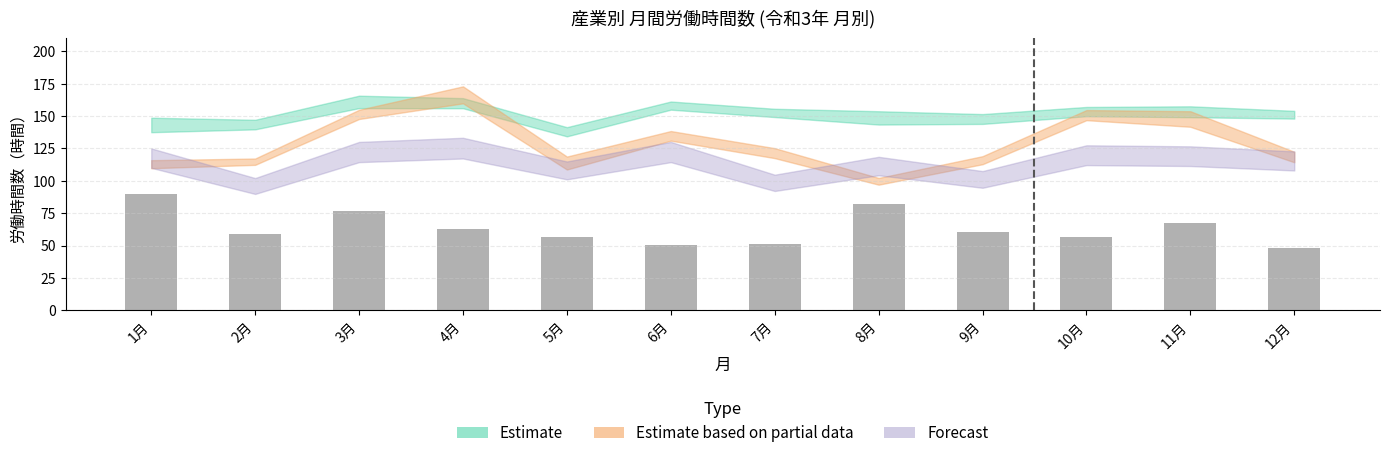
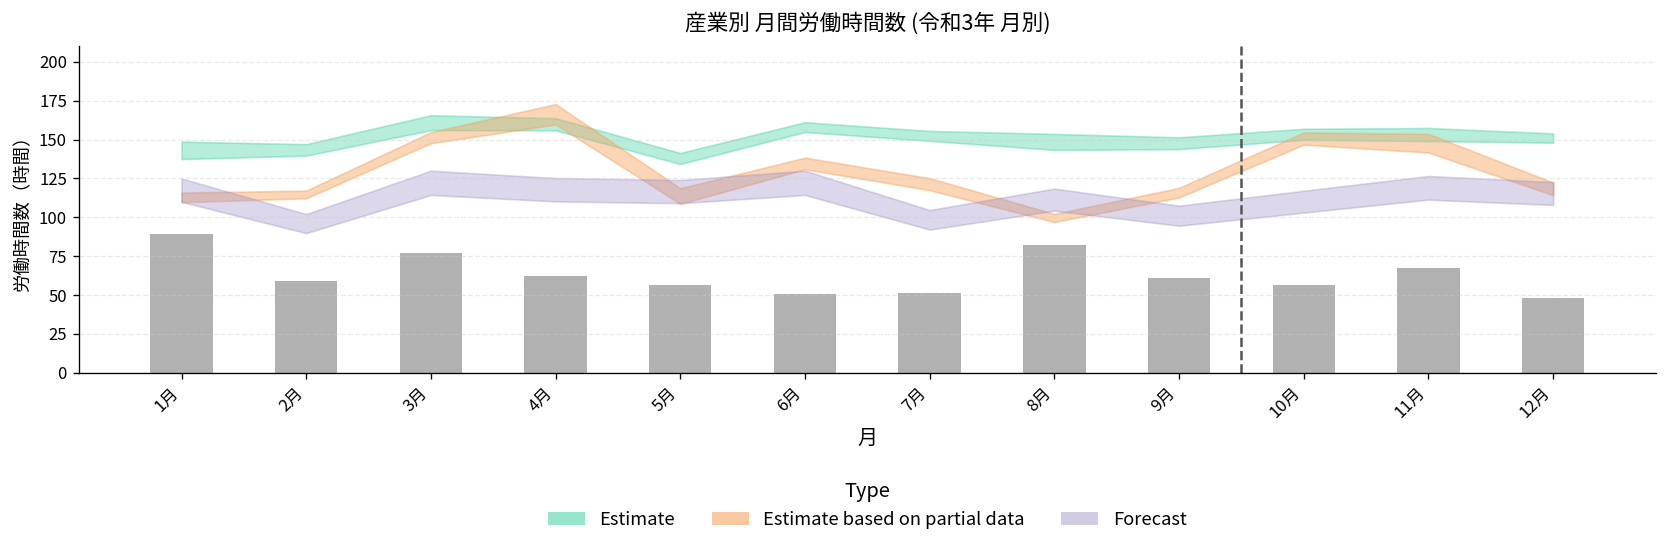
  {
    "Forecast": {
      "1月": 125,
      "2月": 102,
      "3月": 130,
-     "4月": 133,
-     "5月": 115,
+     "4月": 125,
+     "5月": 124,
      "7月": 105,
      "8月": 119,
      "9月": 108,
-     "10月": 127,
+     "10月": 117,
      "11月": 127
    }
  }
